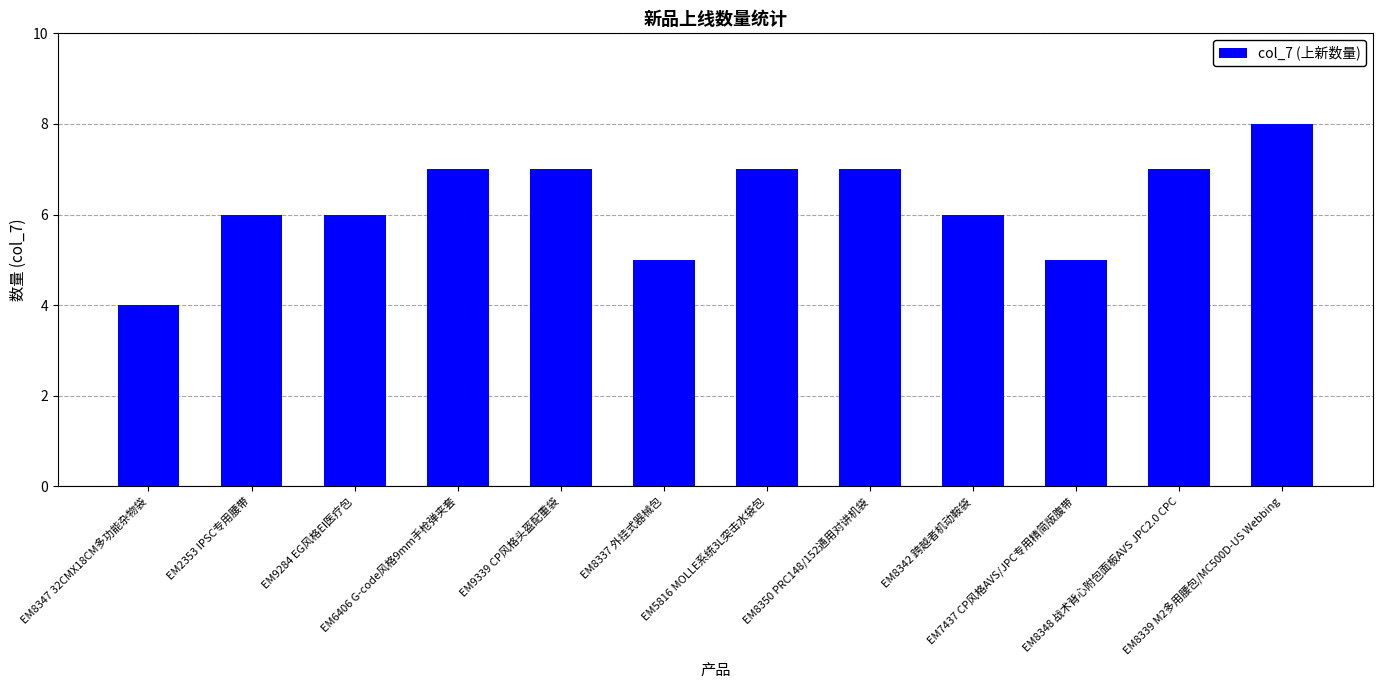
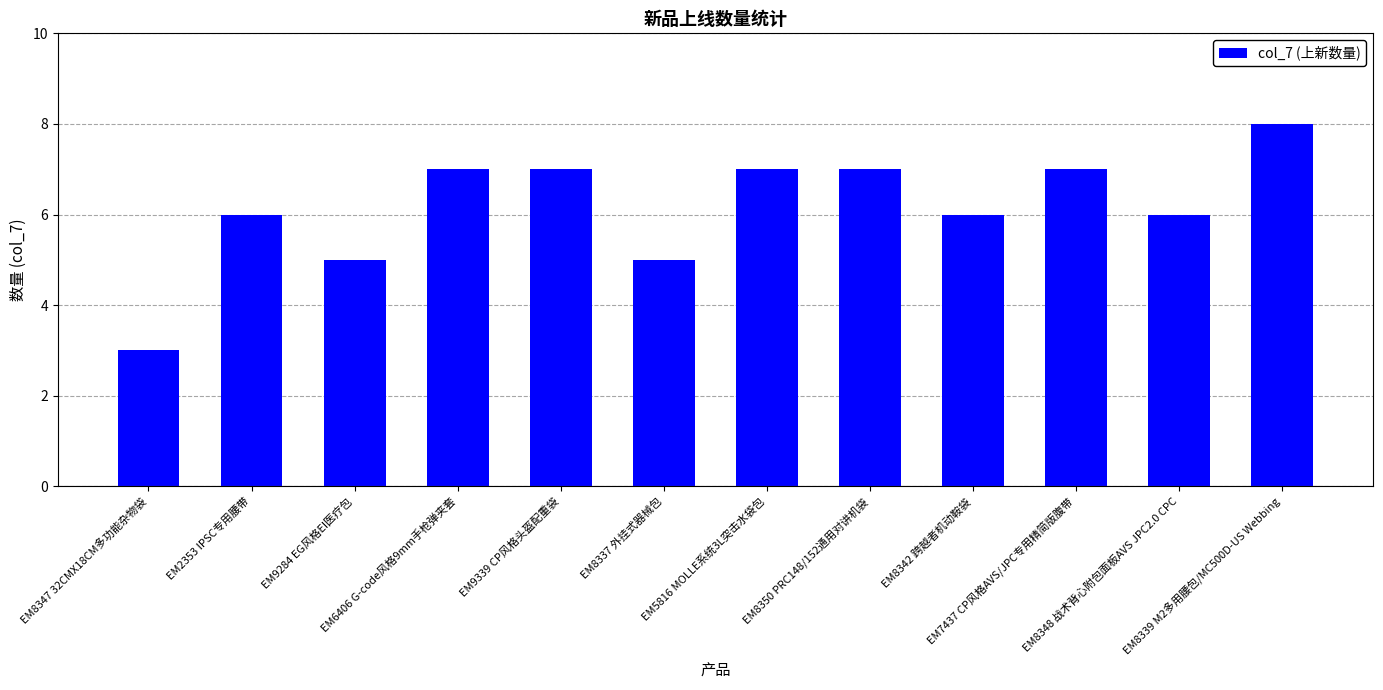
  {
-   "EM8347 32CMX18CM多功能杂物袋": 4,
+   "EM8347 32CMX18CM多功能杂物袋": 3,
    "EM2353 IPSC专用腰带": 6,
-   "EM9284 EG风格EI医疗包": 6,
+   "EM9284 EG风格EI医疗包": 5,
    "EM6406 G-code风格9mm手枪弹夹套": 7,
    "EM9339 CP风格头盔配重袋": 7,
    "EM8337 外挂式器械包": 5,
    "EM5816 MOLLE系统3L突击水袋包": 7,
    "EM8350 PRC148/152通用对讲机袋": 7,
    "EM8342 跨越者机动鞍袋": 6,
-   "EM7437 CP风格AVS/JPC专用精简版腹带": 5,
-   "EM8348 战术背心附包面板AVS JPC2.0 CPC": 7,
+   "EM7437 CP风格AVS/JPC专用精简版腹带": 7,
+   "EM8348 战术背心附包面板AVS JPC2.0 CPC": 6,
    "EM8339 M2多用腰包/MC500D-US Webbing": 8
  }
